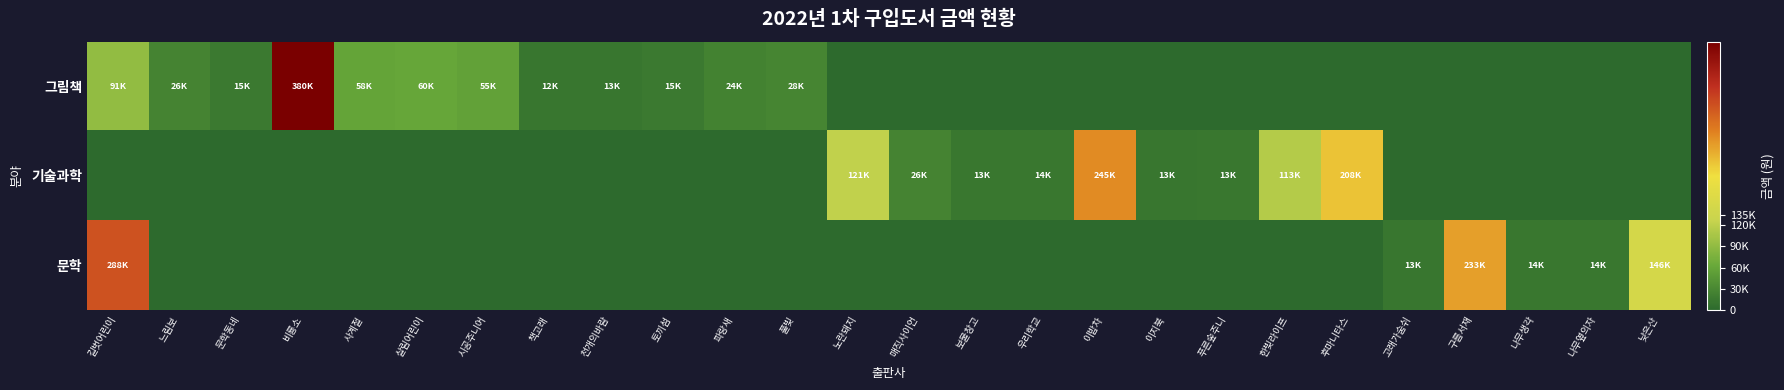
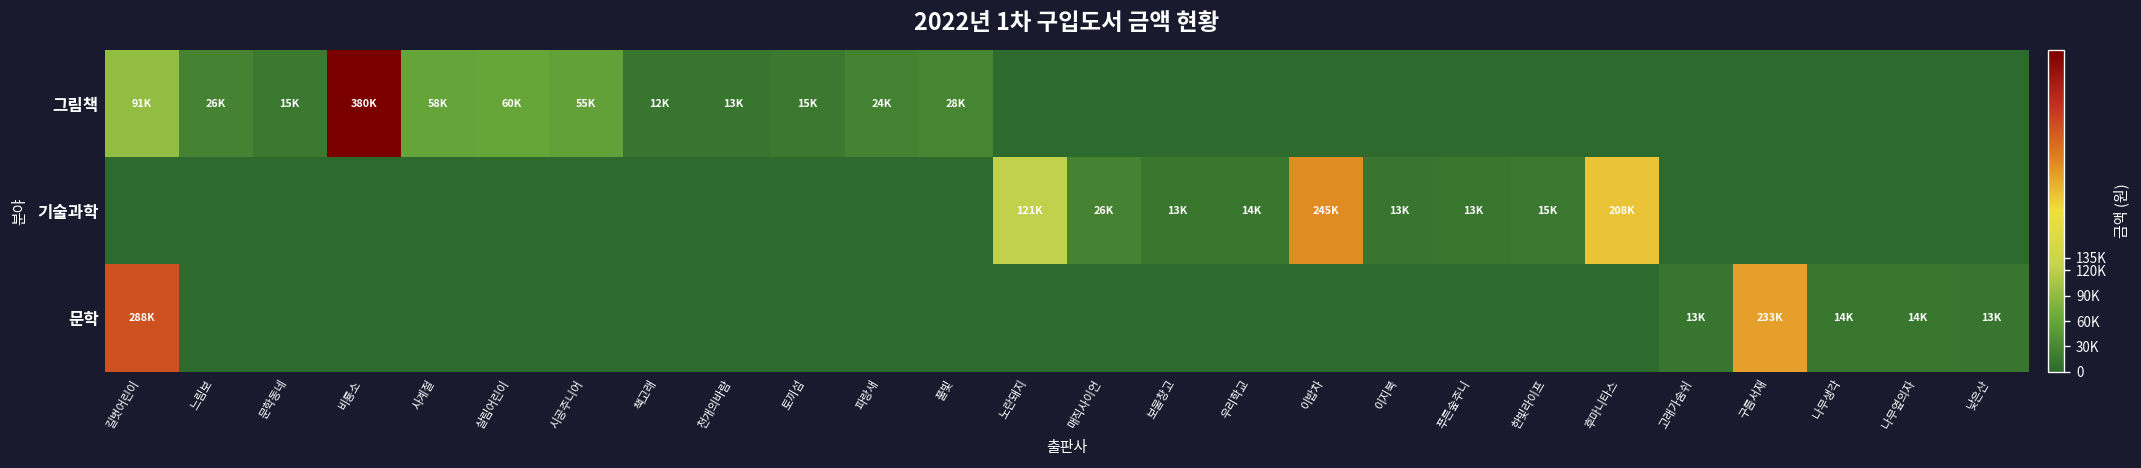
  {
    "그림책": {
      "길벗어린이": "91K",
      "느림보": "26K",
      "문학동네": "15K",
      "비룡소": "380K",
      "사계절": "58K",
      "살림어린이": "60K",
      "시공주니어": "55K",
      "책고래": "12K",
      "천개의바람": "13K",
      "토끼섬": "15K",
      "파랑새": "24K",
      "풀빛": "28K"
    },
    "기술과학": {
      "노란돼지": "121K",
      "매직사이언": "26K",
      "보물창고": "13K",
      "우리학교": "14K",
      "이밥차": "245K",
      "이지북": "13K",
      "푸른숲주니": "13K",
-     "한빛라이프": "113K",
+     "한빛라이프": "15K",
      "후마니타스": "208K"
    },
    "문학": {
      "길벗어린이": "288K",
      "고래가숨쉬": "13K",
      "구름서재": "233K",
      "나무생각": "14K",
      "나무옆의자": "14K",
-     "낮은산": "146K"
+     "낮은산": "13K"
    }
  }
